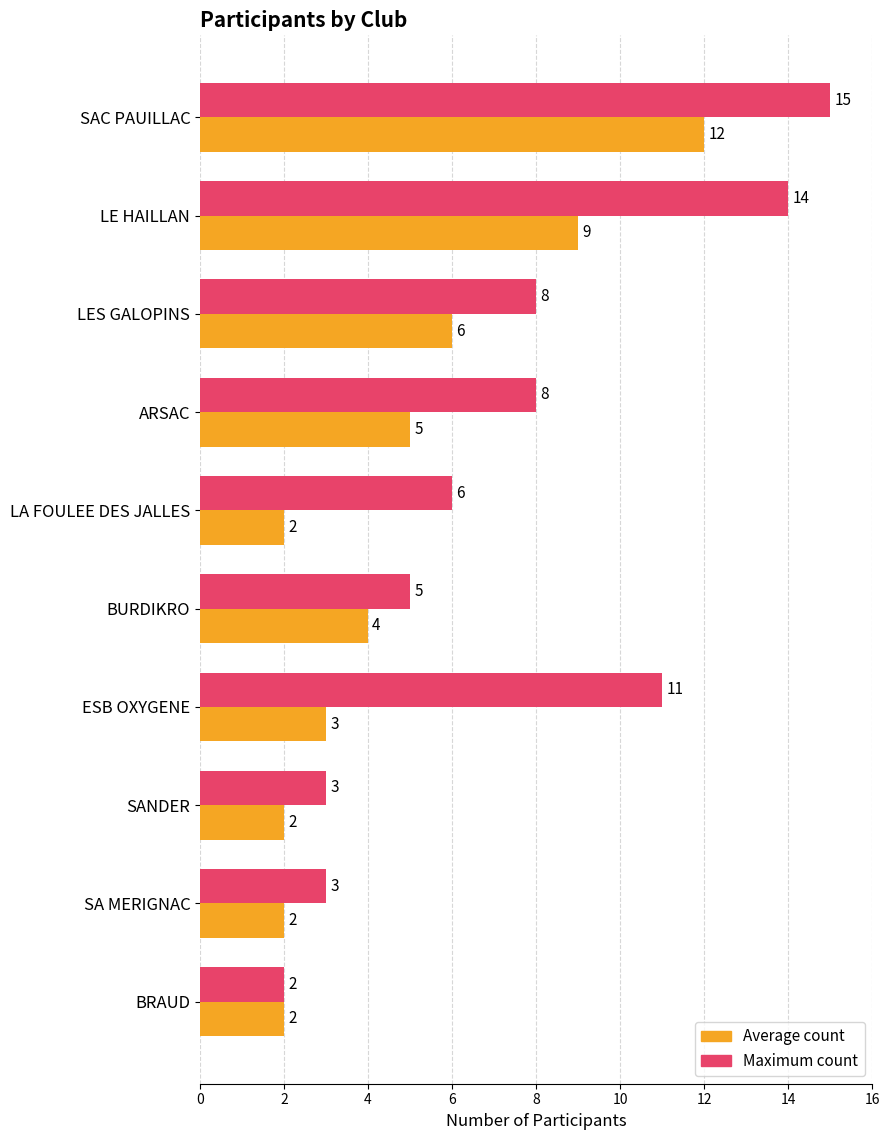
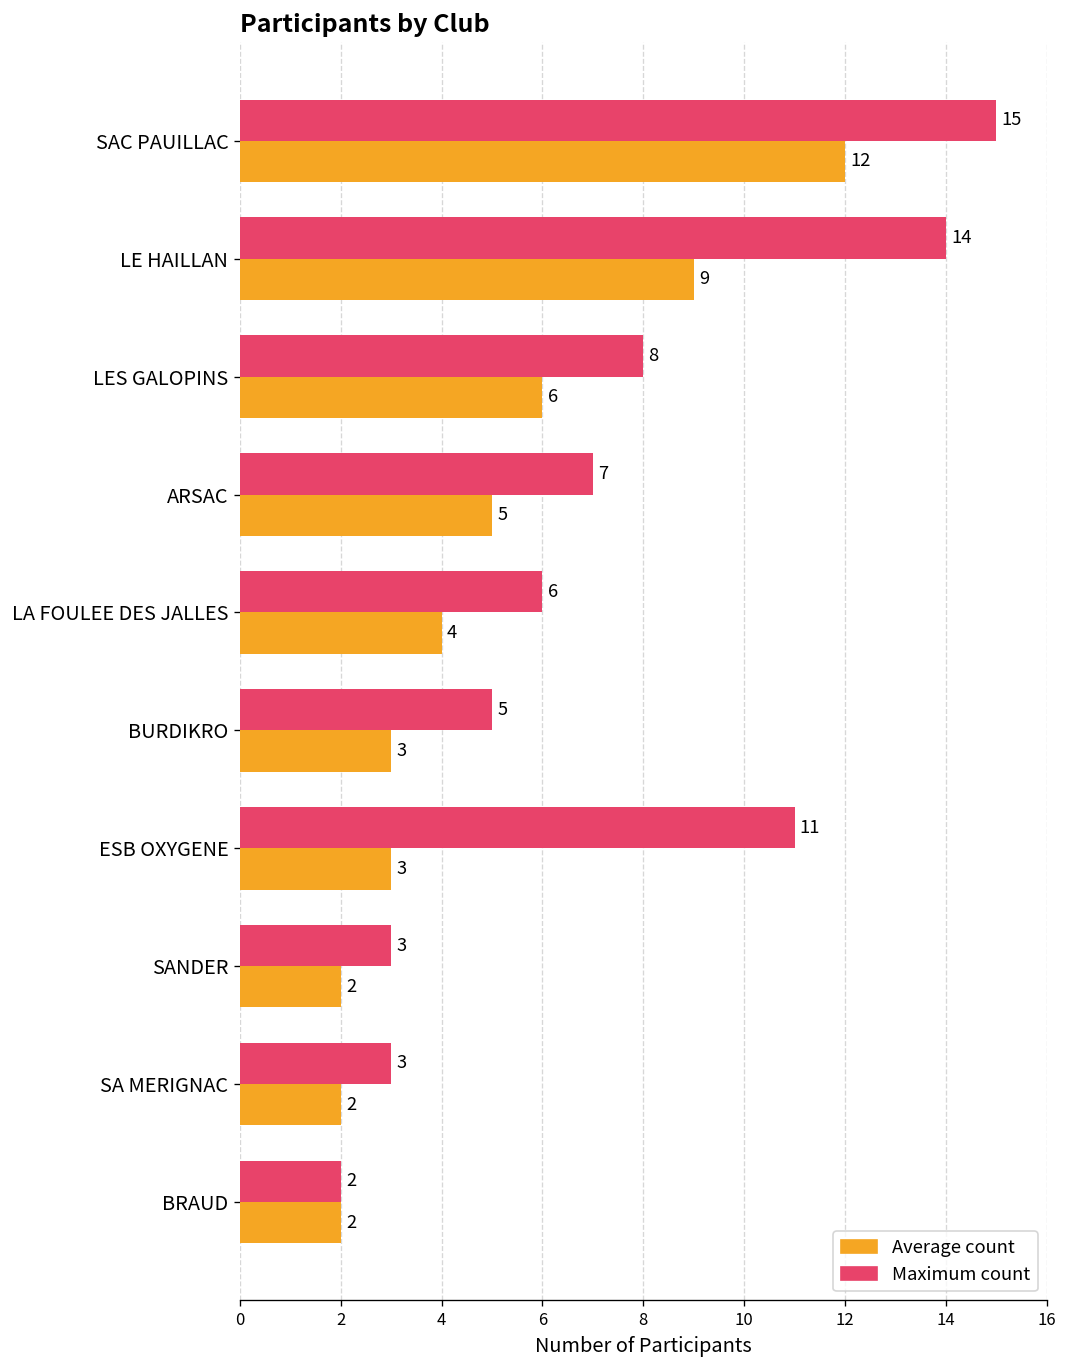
  {
    "Average count": {
      "SAC PAUILLAC": 12,
      "LE HAILLAN": 9,
      "LES GALOPINS": 6,
      "ARSAC": 5,
-     "LA FOULEE DES JALLES": 2,
-     "BURDIKRO": 4,
+     "LA FOULEE DES JALLES": 4,
+     "BURDIKRO": 3,
      "ESB OXYGENE": 3,
      "SANDER": 2,
      "SA MERIGNAC": 2,
      "BRAUD": 2
    },
    "Maximum count": {
      "SAC PAUILLAC": 15,
      "LE HAILLAN": 14,
      "LES GALOPINS": 8,
-     "ARSAC": 8,
+     "ARSAC": 7,
      "LA FOULEE DES JALLES": 6,
      "BURDIKRO": 5,
      "ESB OXYGENE": 11,
      "SANDER": 3,
      "SA MERIGNAC": 3,
      "BRAUD": 2
    }
  }
